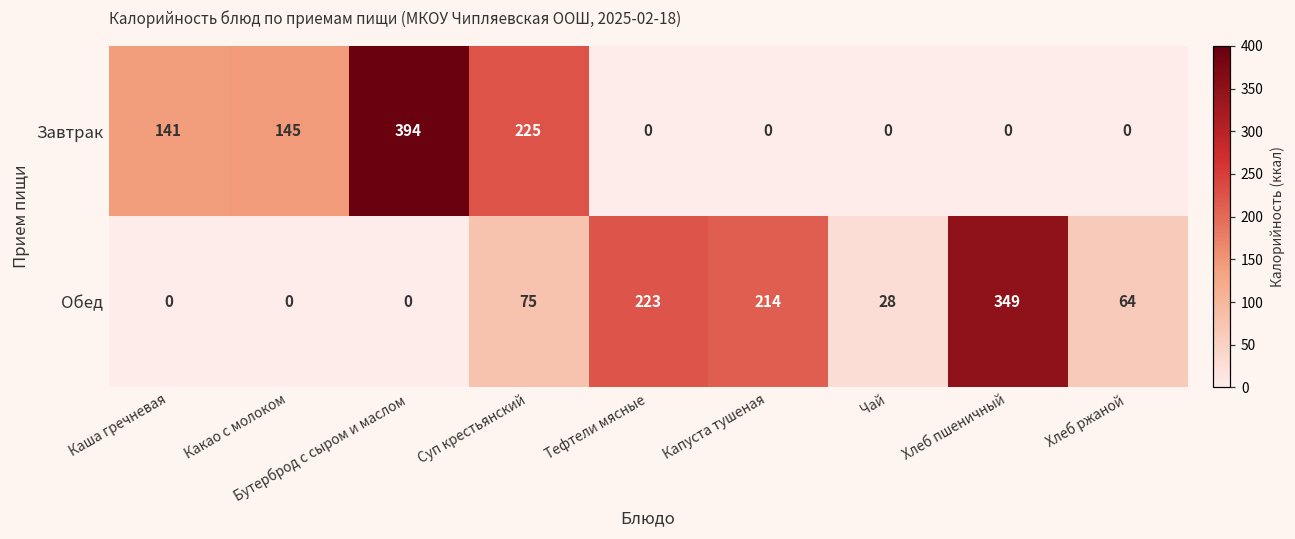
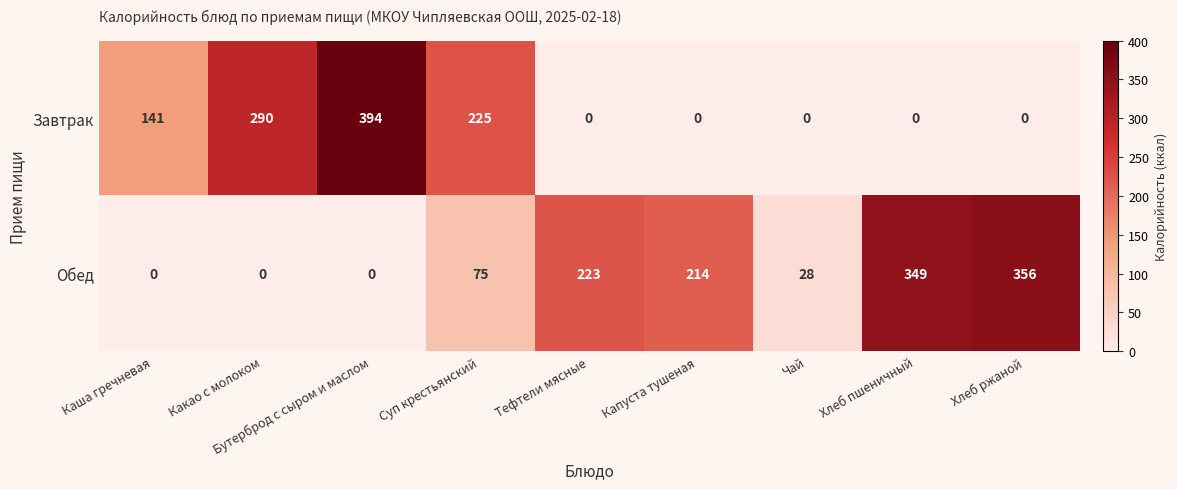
  {
    "Завтрак": {
      "Каша гречневая": 141,
-     "Какао с молоком": 145,
+     "Какао с молоком": 290,
      "Бутерброд с сыром и маслом": 394,
      "Суп крестьянский": 225,
      "Тефтели мясные": 0,
      "Капуста тушеная": 0,
      "Чай": 0,
      "Хлеб пшеничный": 0,
      "Хлеб ржаной": 0
    },
    "Обед": {
      "Каша гречневая": 0,
      "Какао с молоком": 0,
      "Бутерброд с сыром и маслом": 0,
      "Суп крестьянский": 75,
      "Тефтели мясные": 223,
      "Капуста тушеная": 214,
      "Чай": 28,
      "Хлеб пшеничный": 349,
-     "Хлеб ржаной": 64
+     "Хлеб ржаной": 356
    }
  }
